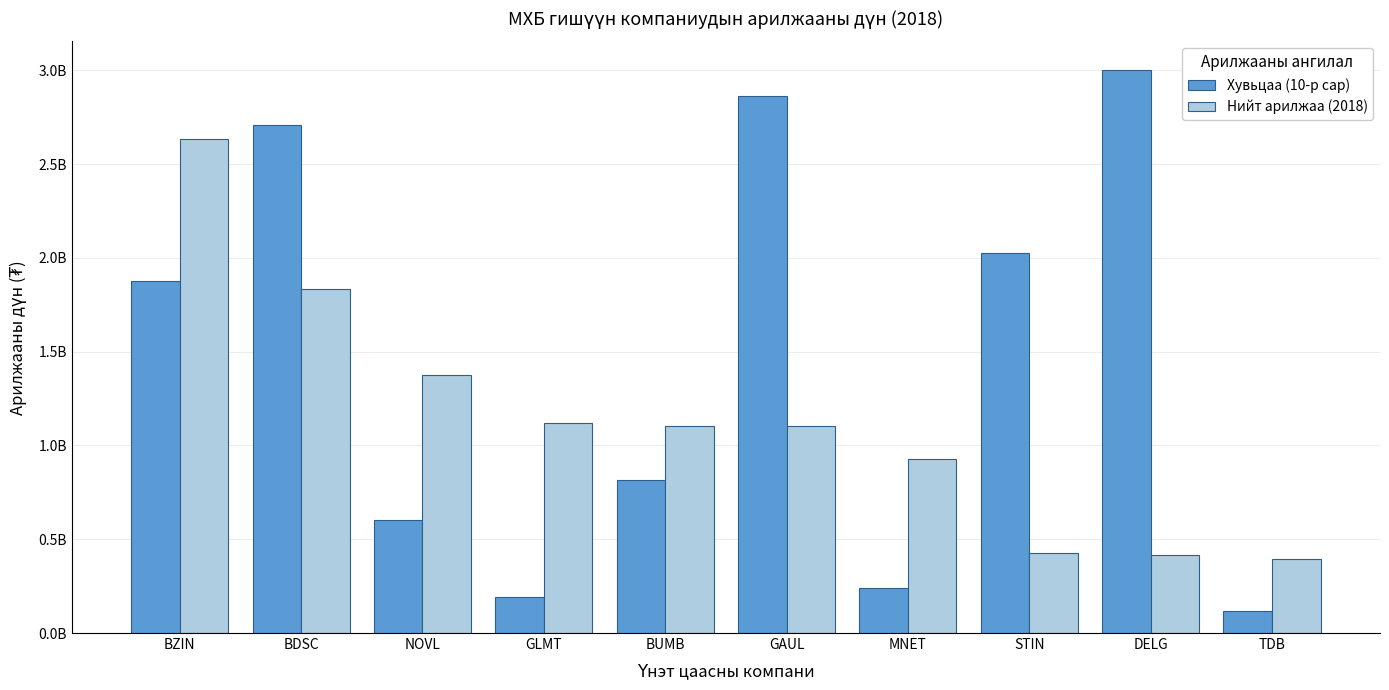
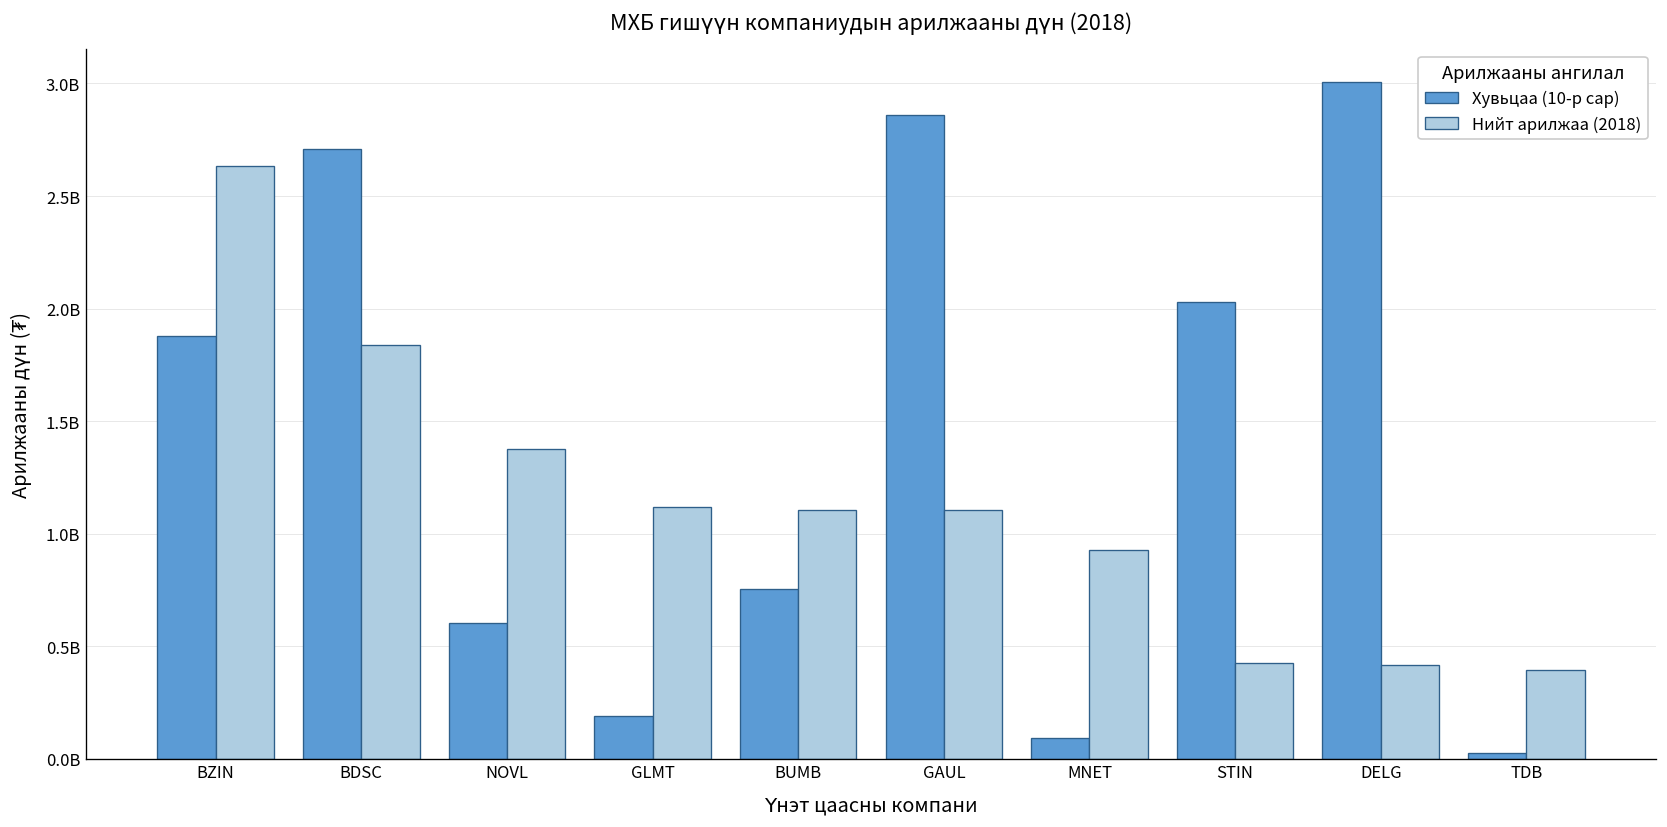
  {
    "Хувьцаа (10-р сар)": {
      "BZIN": 1880000000,
      "BDSC": 2710000000,
      "NOVL": 600000000,
      "GLMT": 190000000,
-     "BUMB": 820000000,
+     "BUMB": 750000000,
      "GAUL": 2860000000,
-     "MNET": 240000000,
+     "MNET": 90000000,
      "STIN": 2030000000,
      "DELG": 3000000000,
-     "TDB": 120000000
+     "TDB": 20000000
    },
    "Нийт арилжаа (2018)": {
      "BZIN": 2630000000,
      "BDSC": 1840000000,
      "NOVL": 1380000000,
      "GLMT": 1120000000,
      "BUMB": 1110000000,
      "GAUL": 1110000000,
      "MNET": 930000000,
      "STIN": 430000000,
      "DELG": 420000000,
      "TDB": 390000000
    }
  }
